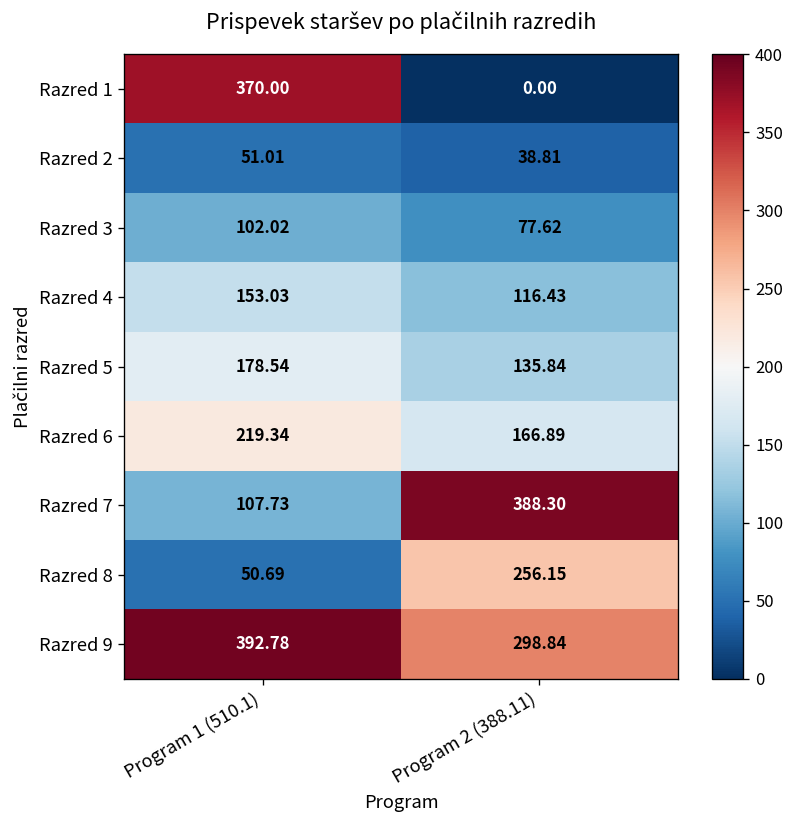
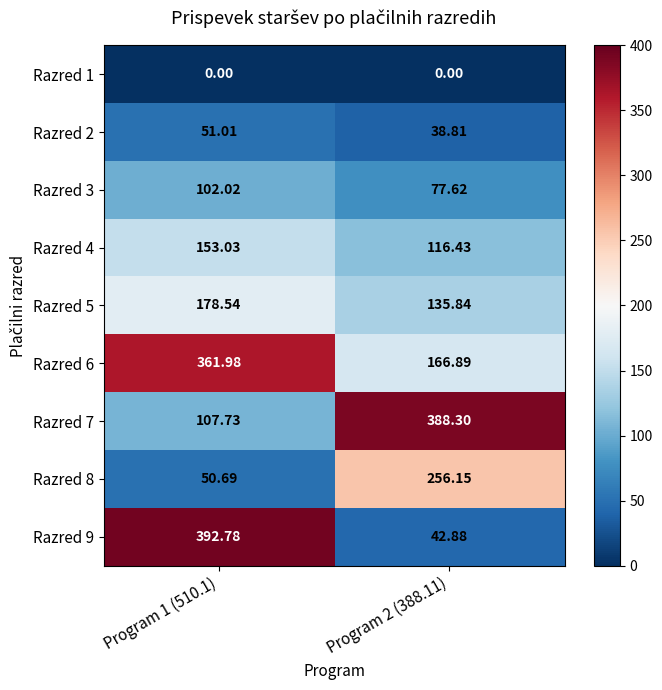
  {
    "Razred 1": {
-     "Program 1 (510.1)": 370.00,
+     "Program 1 (510.1)": 0.00,
      "Program 2 (388.11)": 0.00
    },
    "Razred 2": {
      "Program 1 (510.1)": 51.01,
      "Program 2 (388.11)": 38.81
    },
    "Razred 3": {
      "Program 1 (510.1)": 102.02,
      "Program 2 (388.11)": 77.62
    },
    "Razred 4": {
      "Program 1 (510.1)": 153.03,
      "Program 2 (388.11)": 116.43
    },
    "Razred 5": {
      "Program 1 (510.1)": 178.54,
      "Program 2 (388.11)": 135.84
    },
    "Razred 6": {
-     "Program 1 (510.1)": 219.34,
+     "Program 1 (510.1)": 361.98,
      "Program 2 (388.11)": 166.89
    },
    "Razred 7": {
      "Program 1 (510.1)": 107.73,
      "Program 2 (388.11)": 388.30
    },
    "Razred 8": {
      "Program 1 (510.1)": 50.69,
      "Program 2 (388.11)": 256.15
    },
    "Razred 9": {
      "Program 1 (510.1)": 392.78,
-     "Program 2 (388.11)": 298.84
+     "Program 2 (388.11)": 42.88
    }
  }
